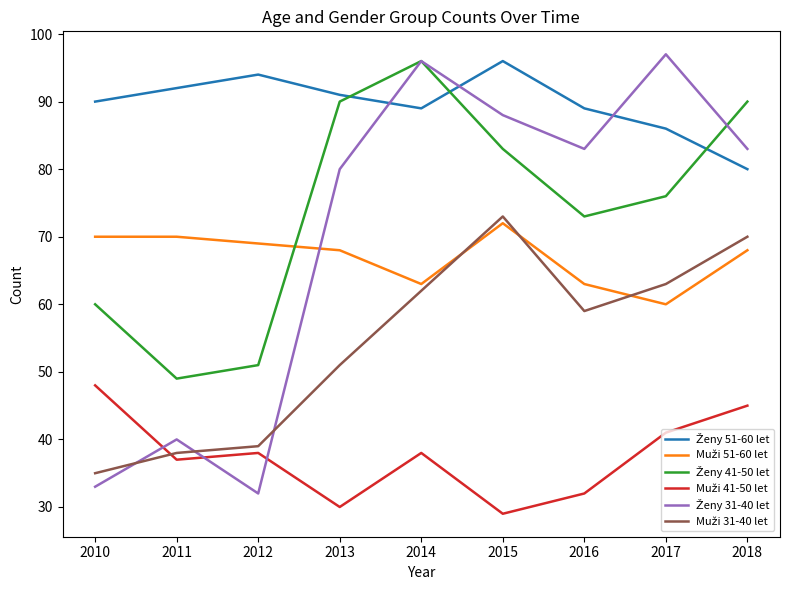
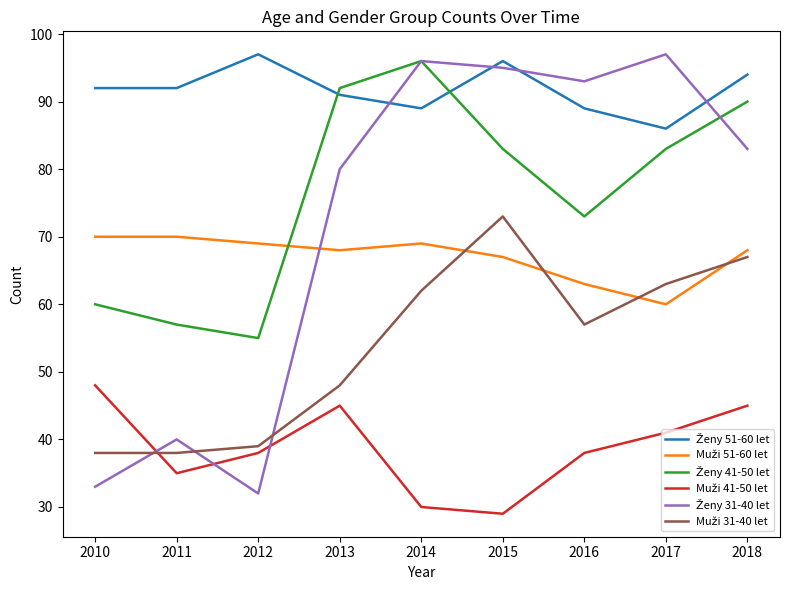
  {
    "Ženy 51-60 let": {
-     "2010": 90,
+     "2010": 92,
      "2011": 92,
-     "2012": 94,
+     "2012": 97,
      "2013": 91,
      "2014": 89,
      "2015": 96,
      "2016": 89,
      "2017": 86,
-     "2018": 80
+     "2018": 94
    },
    "Muži 51-60 let": {
      "2010": 70,
      "2011": 70,
      "2012": 69,
      "2013": 68,
-     "2014": 63,
-     "2015": 72,
+     "2014": 69,
+     "2015": 67,
      "2016": 63,
      "2017": 60,
      "2018": 68
    },
    "Ženy 41-50 let": {
      "2010": 60,
-     "2011": 49,
-     "2012": 51,
-     "2013": 90,
+     "2011": 57,
+     "2012": 55,
+     "2013": 92,
      "2015": 83,
      "2016": 73,
-     "2017": 76,
+     "2017": 83,
      "2018": 90
    },
    "Muži 41-50 let": {
      "2010": 48,
-     "2011": 37,
+     "2011": 35,
      "2012": 38,
-     "2013": 30,
-     "2014": 38,
+     "2013": 45,
+     "2014": 30,
      "2015": 29,
-     "2016": 32,
+     "2016": 38,
      "2018": 45
    },
    "Ženy 31-40 let": {
      "2010": 33,
      "2011": 40,
      "2012": 32,
      "2013": 80,
-     "2015": 88,
-     "2016": 83,
+     "2015": 95,
+     "2016": 93,
      "2017": 97,
      "2018": 83
    },
    "Muži 31-40 let": {
-     "2010": 35,
+     "2010": 38,
      "2011": 38,
      "2012": 39,
-     "2013": 51,
+     "2013": 48,
      "2014": 62,
      "2015": 73,
-     "2016": 59,
+     "2016": 57,
      "2017": 63,
-     "2018": 70
+     "2018": 67
    }
  }
